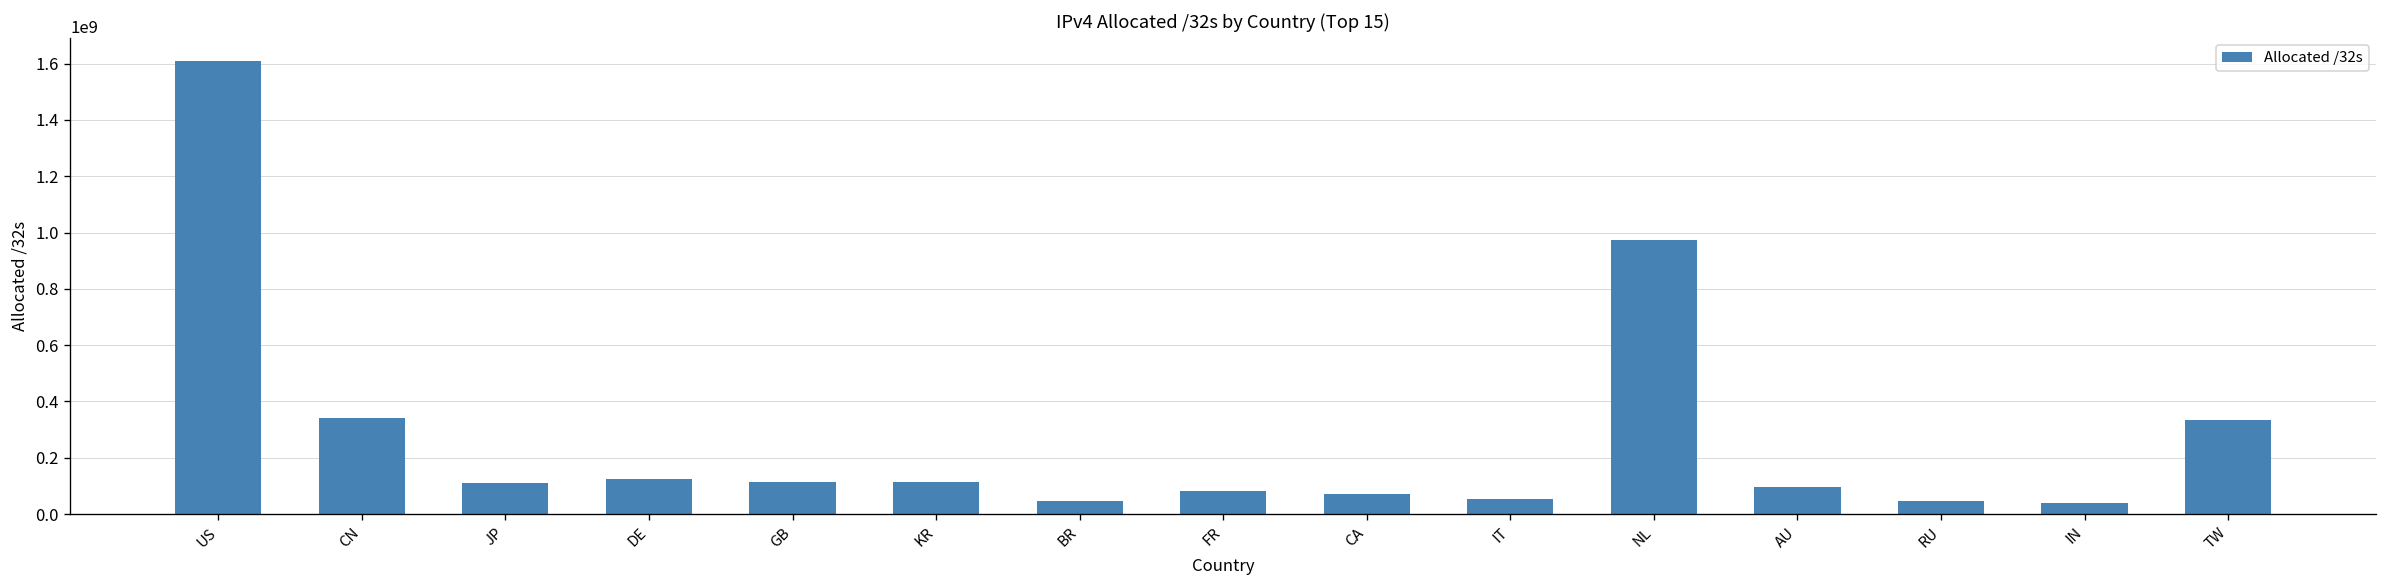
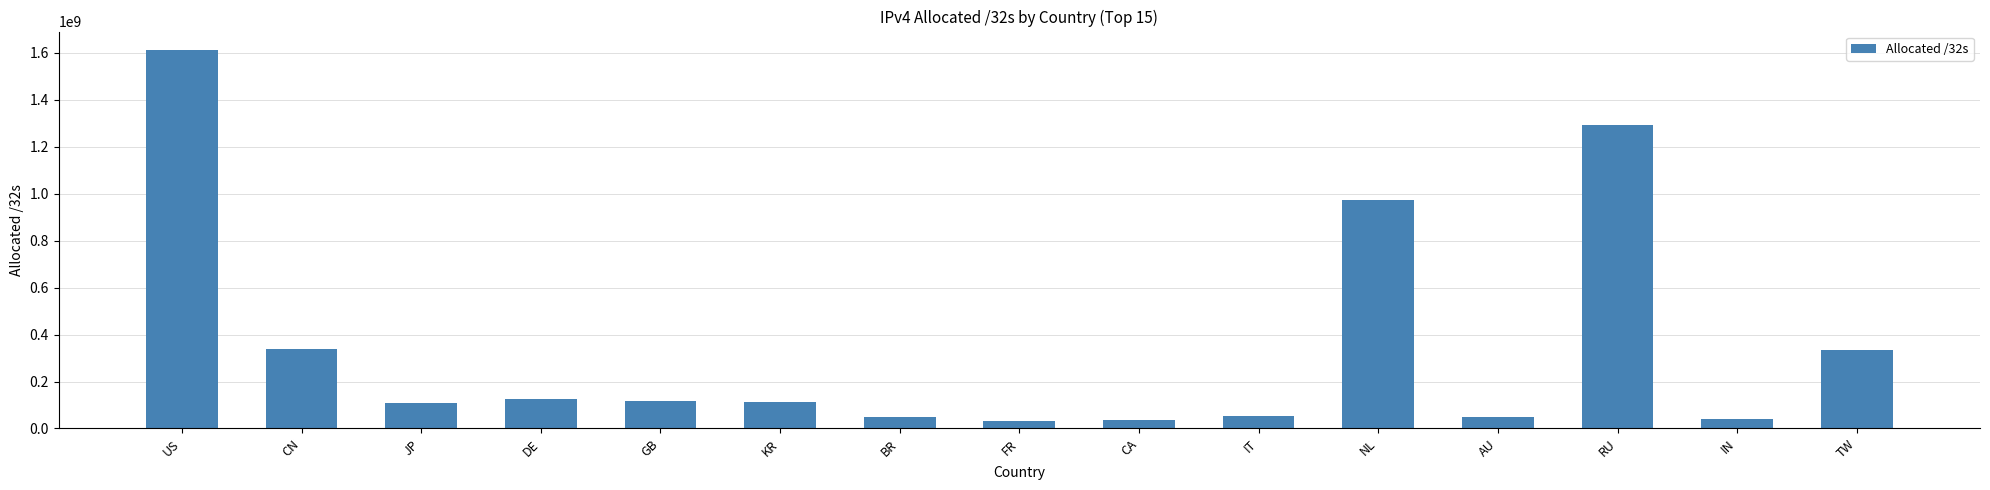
  {
    "US": 1610000000,
    "CN": 340000000,
    "JP": 110000000,
    "DE": 120000000,
    "GB": 120000000,
    "KR": 110000000,
    "BR": 50000000,
-   "FR": 80000000,
-   "CA": 70000000,
+   "FR": 30000000,
+   "CA": 40000000,
    "IT": 60000000,
    "NL": 970000000,
-   "AU": 100000000,
-   "RU": 50000000,
+   "AU": 50000000,
+   "RU": 1290000000,
    "IN": 40000000,
    "TW": 330000000
  }
